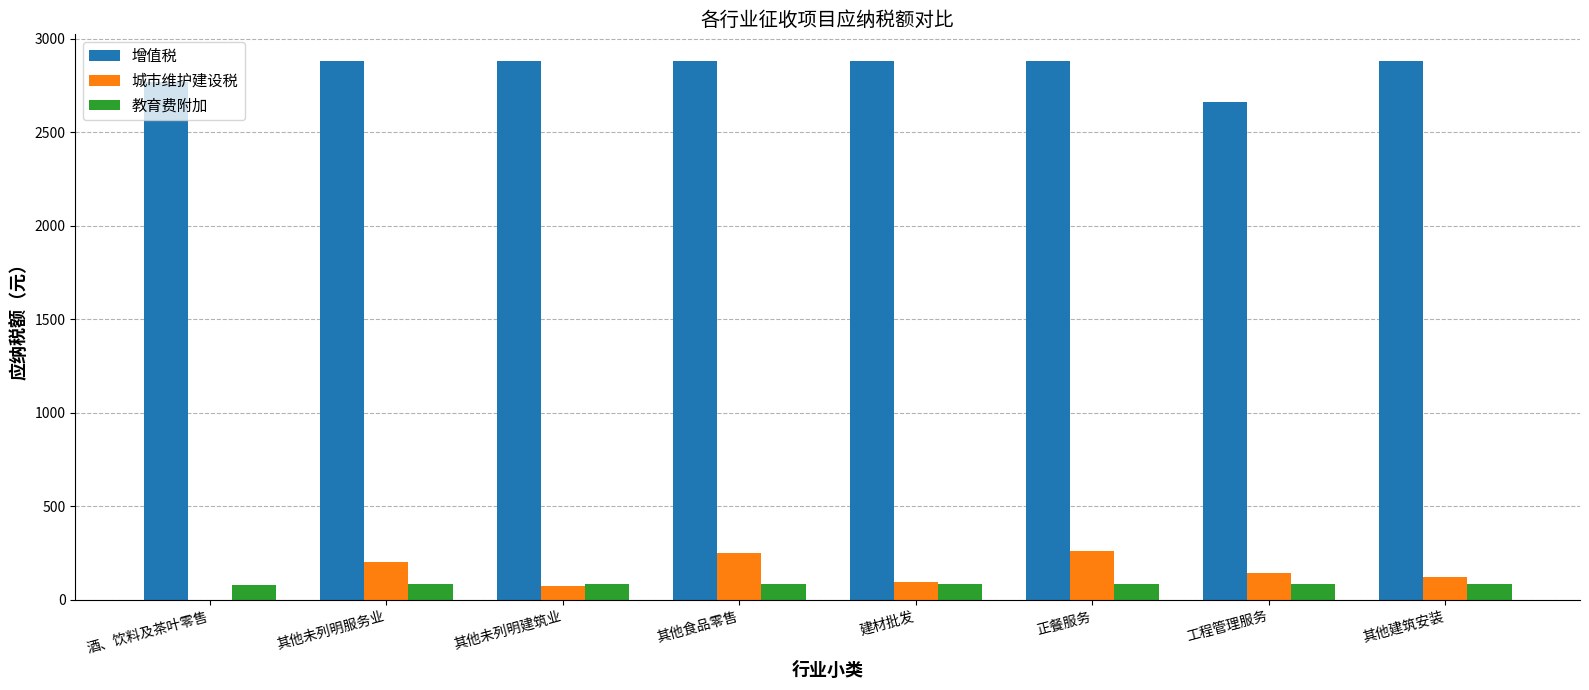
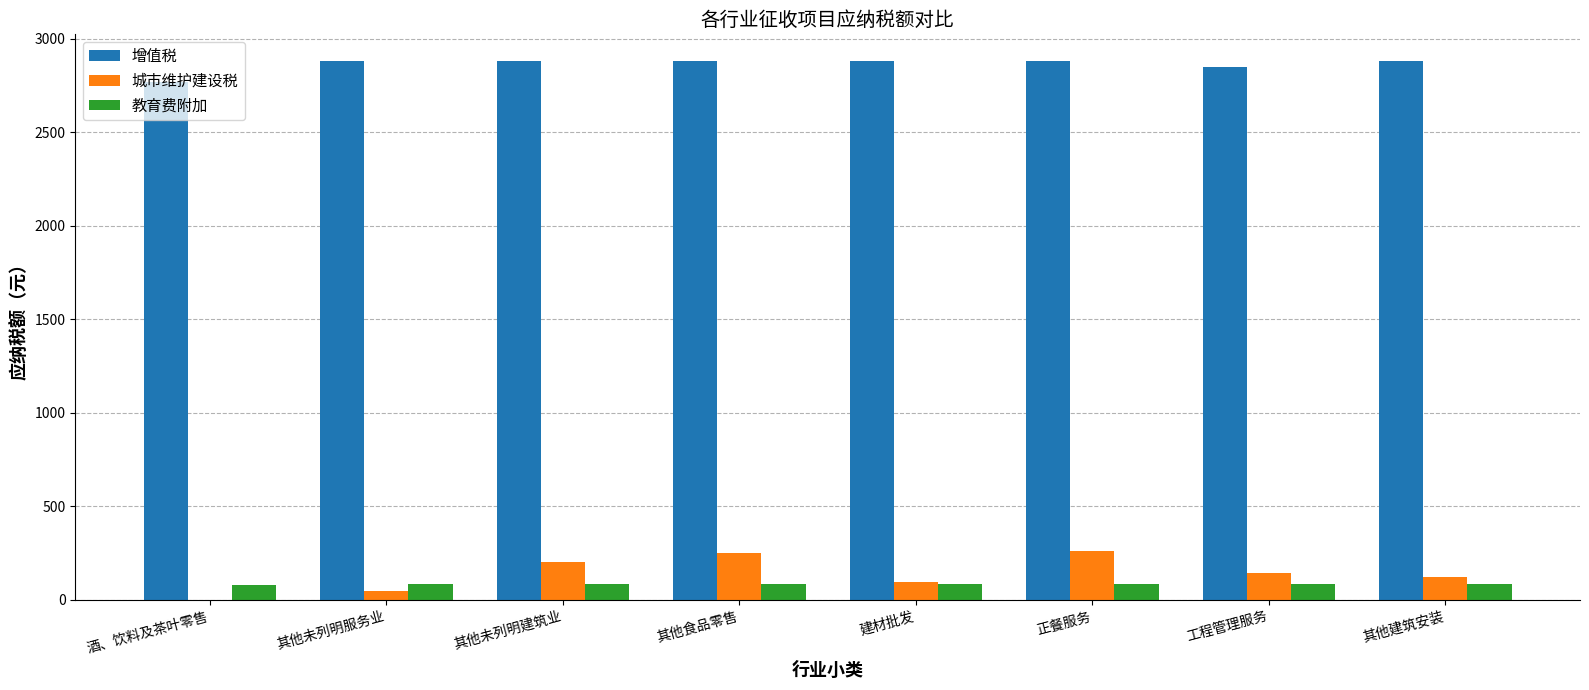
  {
    "增值税": {
      "其他未列明服务业": 2880,
      "其他未列明建筑业": 2880,
      "其他食品零售": 2880,
      "建材批发": 2880,
      "正餐服务": 2880,
-     "工程管理服务": 2660,
+     "工程管理服务": 2850,
      "其他建筑安装": 2880
    },
    "城市维护建设税": {
      "酒、饮料及茶叶零售": 0,
-     "其他未列明服务业": 200,
-     "其他未列明建筑业": 80,
+     "其他未列明服务业": 50,
+     "其他未列明建筑业": 200,
      "其他食品零售": 250,
      "建材批发": 90,
      "正餐服务": 260,
      "工程管理服务": 140,
      "其他建筑安装": 120
    },
    "教育费附加": {
      "酒、饮料及茶叶零售": 80,
      "其他未列明服务业": 90,
      "其他未列明建筑业": 90,
      "其他食品零售": 90,
      "建材批发": 90,
      "正餐服务": 90,
      "工程管理服务": 90,
      "其他建筑安装": 90
    }
  }
